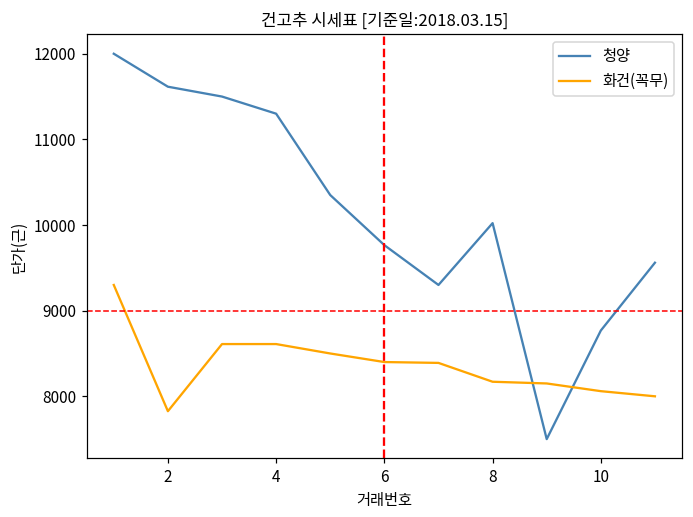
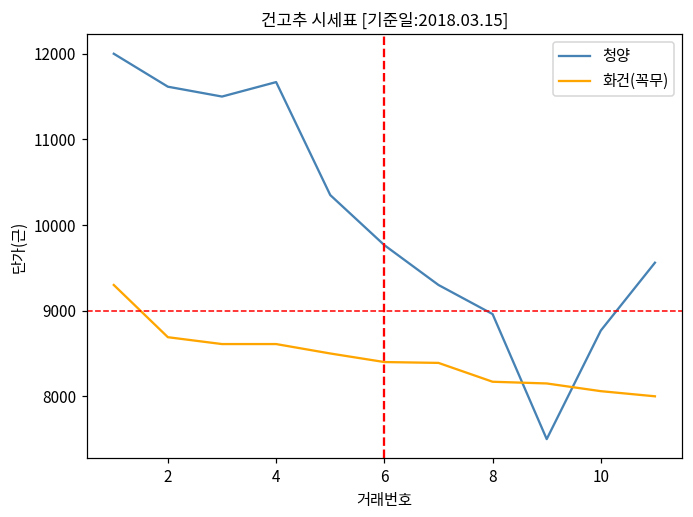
  {
    "청양": {
      "2": 11600,
-     "4": 11300,
+     "4": 11700,
      "6": 9800,
-     "8": 10000,
+     "8": 9000,
      "10": 8800
    },
    "화건(꼭무)": {
-     "2": 7800,
+     "2": 8700,
      "4": 8600,
      "6": 8400,
      "8": 8200,
      "10": 8100
    }
  }
